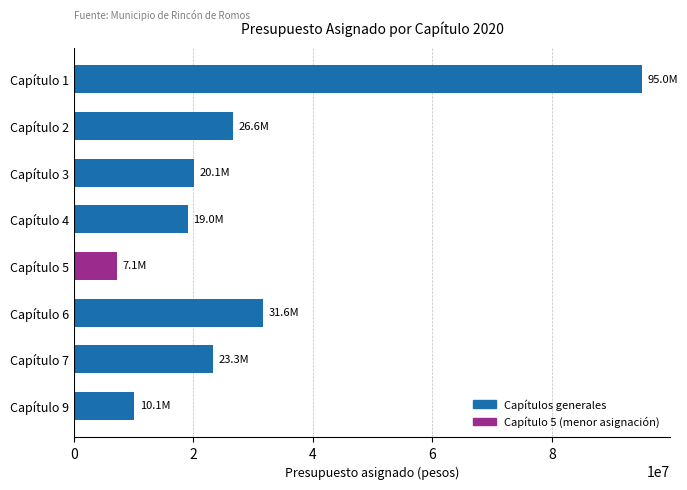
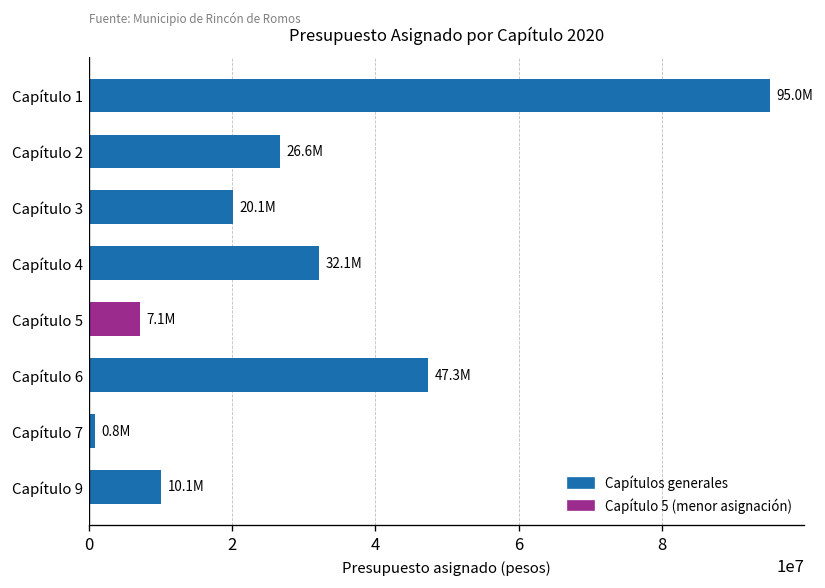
  {
    "Capítulo 1": "95.0M",
    "Capítulo 2": "26.6M",
    "Capítulo 3": "20.1M",
-   "Capítulo 4": "19.0M",
+   "Capítulo 4": "32.1M",
    "Capítulo 5": "7.1M",
-   "Capítulo 6": "31.6M",
-   "Capítulo 7": "23.3M",
+   "Capítulo 6": "47.3M",
+   "Capítulo 7": "0.8M",
    "Capítulo 9": "10.1M"
  }
